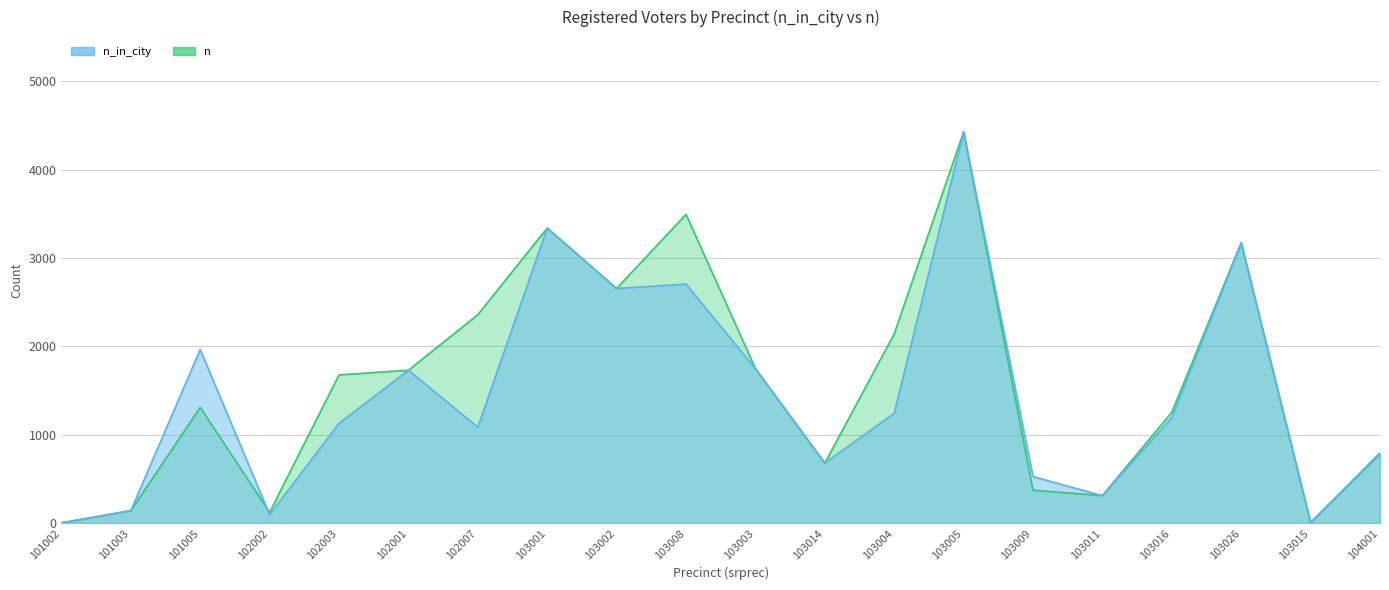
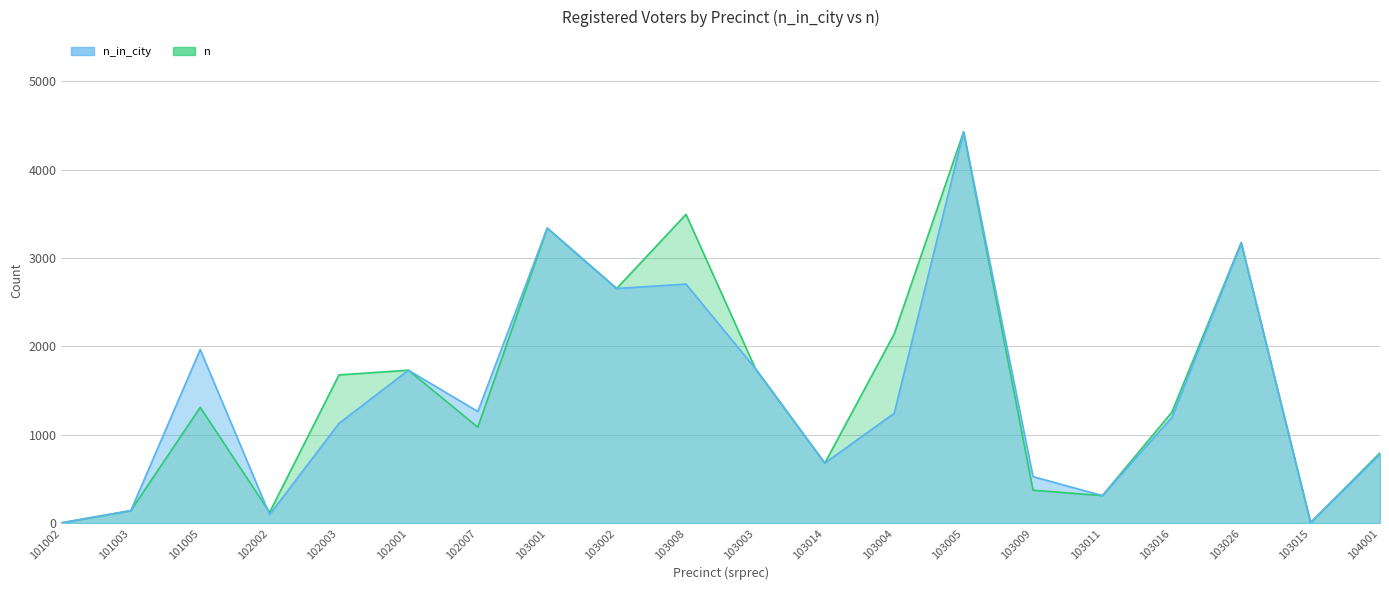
  {
    "n": {
      "101005": 1300,
      "102003": 1700,
-     "102007": 2400,
+     "102007": 1100,
      "103008": 3500,
      "103004": 2100,
      "103009": 400,
      "103016": 1300
    },
    "n_in_city": {
      "101005": 2000,
      "102003": 1100,
-     "102007": 1100,
+     "102007": 1300,
      "103008": 2700,
      "103004": 1200,
      "103009": 500,
      "103016": 1200
    }
  }
